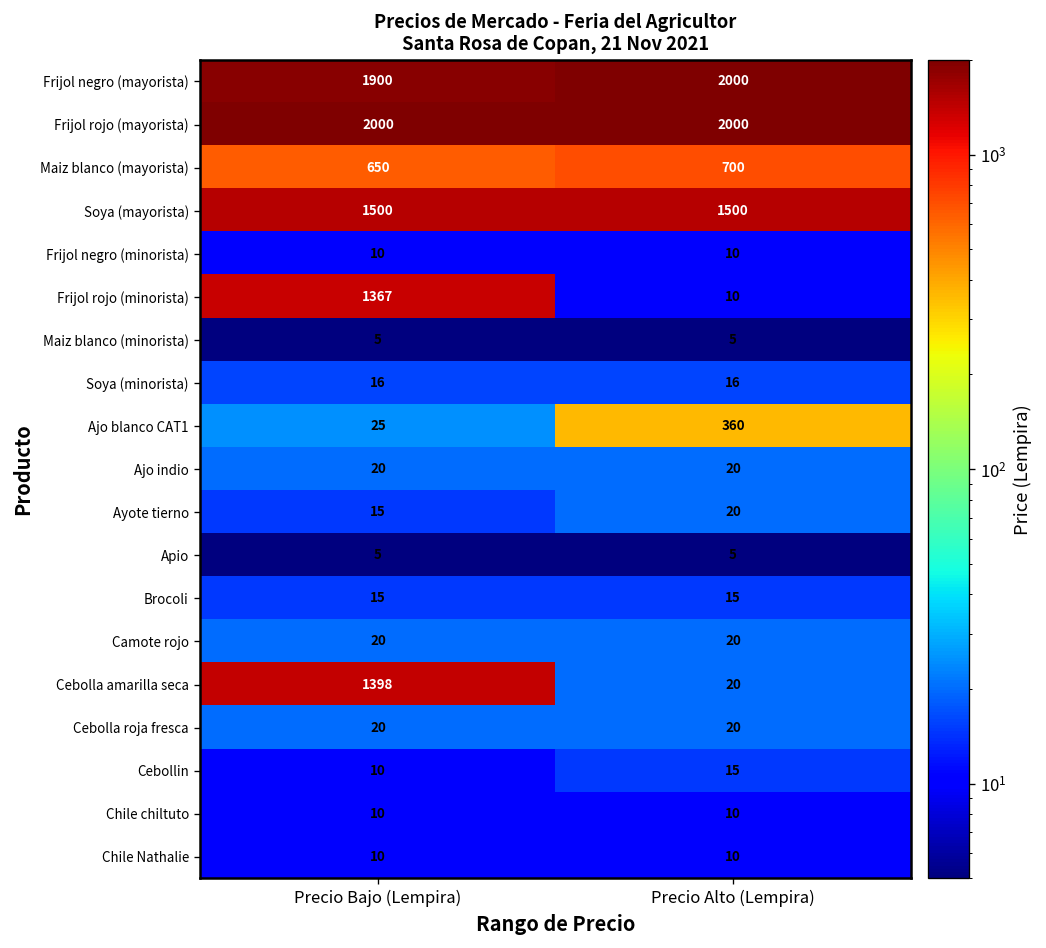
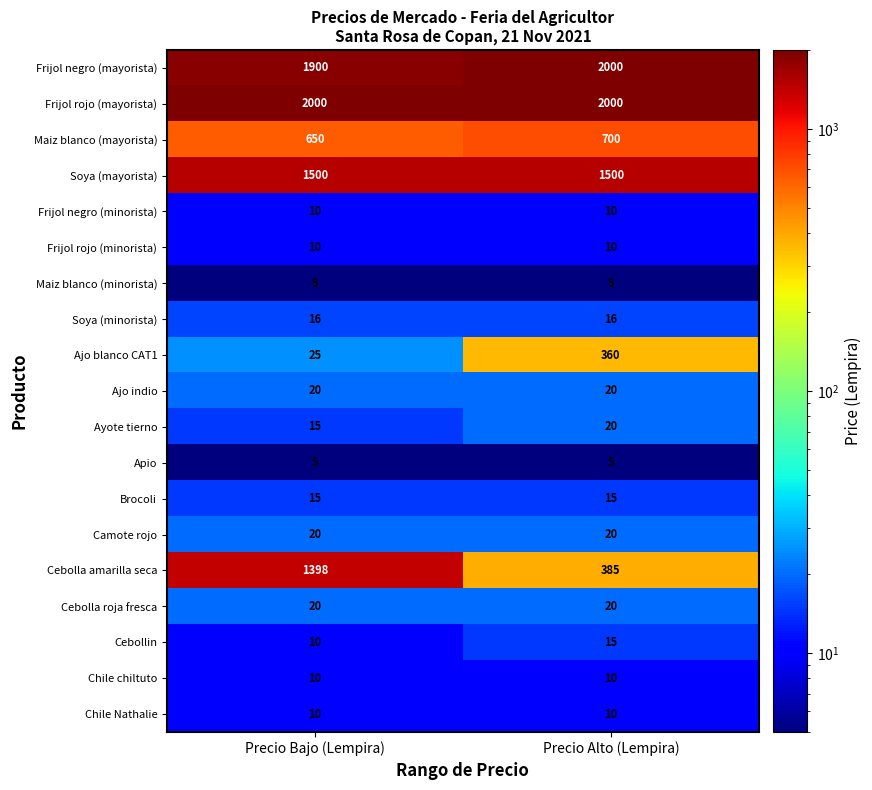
  {
    "Frijol negro (mayorista)": {
      "Precio Bajo (Lempira)": 1900,
      "Precio Alto (Lempira)": 2000
    },
    "Frijol rojo (mayorista)": {
      "Precio Bajo (Lempira)": 2000,
      "Precio Alto (Lempira)": 2000
    },
    "Maiz blanco (mayorista)": {
      "Precio Bajo (Lempira)": 650,
      "Precio Alto (Lempira)": 700
    },
    "Soya (mayorista)": {
      "Precio Bajo (Lempira)": 1500,
      "Precio Alto (Lempira)": 1500
    },
    "Frijol negro (minorista)": {
      "Precio Bajo (Lempira)": 10,
      "Precio Alto (Lempira)": 10
    },
    "Frijol rojo (minorista)": {
-     "Precio Bajo (Lempira)": 1367,
+     "Precio Bajo (Lempira)": 10,
      "Precio Alto (Lempira)": 10
    },
    "Maiz blanco (minorista)": {
      "Precio Bajo (Lempira)": 5,
      "Precio Alto (Lempira)": 5
    },
    "Soya (minorista)": {
      "Precio Bajo (Lempira)": 16,
      "Precio Alto (Lempira)": 16
    },
    "Ajo blanco CAT1": {
      "Precio Bajo (Lempira)": 25,
      "Precio Alto (Lempira)": 360
    },
    "Ajo indio": {
      "Precio Bajo (Lempira)": 20,
      "Precio Alto (Lempira)": 20
    },
    "Ayote tierno": {
      "Precio Bajo (Lempira)": 15,
      "Precio Alto (Lempira)": 20
    },
    "Apio": {
      "Precio Bajo (Lempira)": 5,
      "Precio Alto (Lempira)": 5
    },
    "Brocoli": {
      "Precio Bajo (Lempira)": 15,
      "Precio Alto (Lempira)": 15
    },
    "Camote rojo": {
      "Precio Bajo (Lempira)": 20,
      "Precio Alto (Lempira)": 20
    },
    "Cebolla amarilla seca": {
      "Precio Bajo (Lempira)": 1398,
-     "Precio Alto (Lempira)": 20
+     "Precio Alto (Lempira)": 385
    },
    "Cebolla roja fresca": {
      "Precio Bajo (Lempira)": 20,
      "Precio Alto (Lempira)": 20
    },
    "Cebollin": {
      "Precio Bajo (Lempira)": 10,
      "Precio Alto (Lempira)": 15
    },
    "Chile chiltuto": {
      "Precio Bajo (Lempira)": 10,
      "Precio Alto (Lempira)": 10
    },
    "Chile Nathalie": {
      "Precio Bajo (Lempira)": 10,
      "Precio Alto (Lempira)": 10
    }
  }
